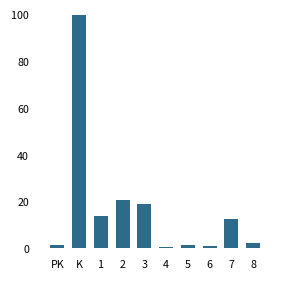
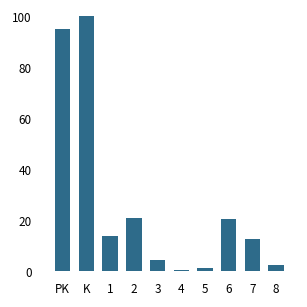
  {
-   "PK": 1,
+   "PK": 95,
    "K": 100,
    "1": 14,
    "2": 21,
-   "3": 19,
+   "3": 4,
    "5": 1,
-   "6": 1,
+   "6": 21,
    "7": 13,
    "8": 2
  }
